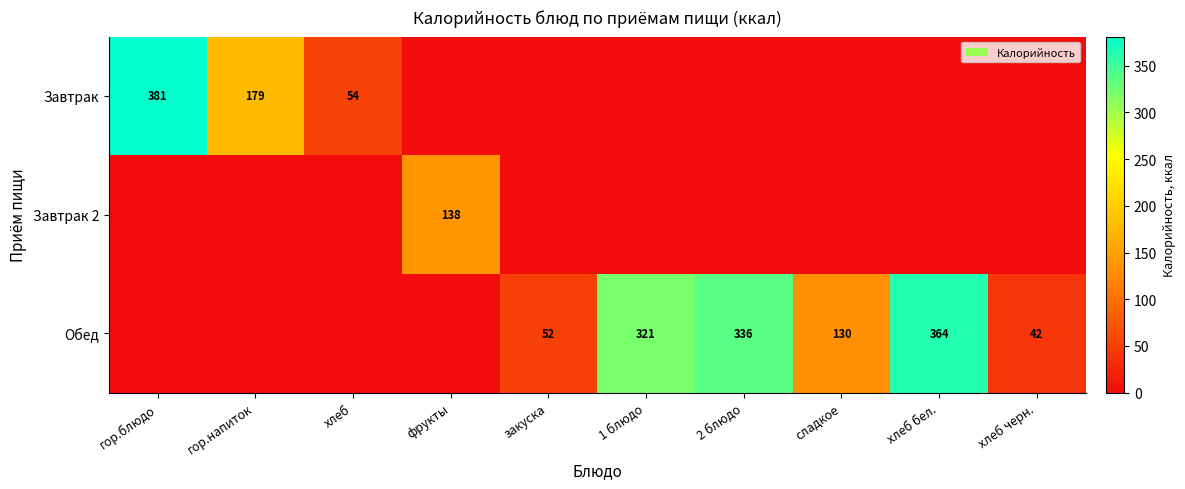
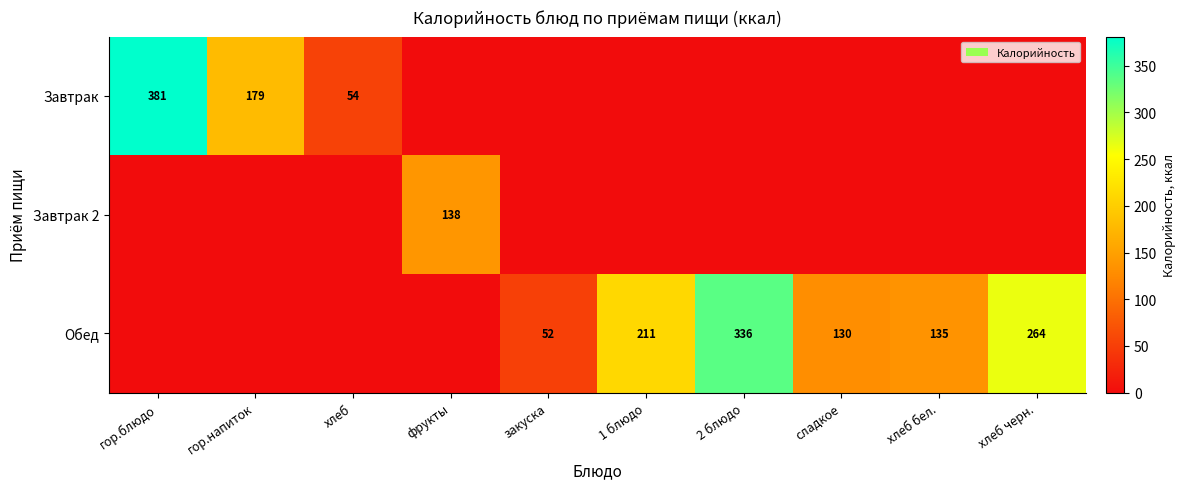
  {
    "Завтрак": {
      "гор.блюдо": 381,
      "гор.напиток": 179,
      "хлеб": 54
    },
    "Завтрак 2": {
      "фрукты": 138
    },
    "Обед": {
      "закуска": 52,
-     "1 блюдо": 321,
+     "1 блюдо": 211,
      "2 блюдо": 336,
      "сладкое": 130,
-     "хлеб бел.": 364,
-     "хлеб черн.": 42
+     "хлеб бел.": 135,
+     "хлеб черн.": 264
    }
  }
